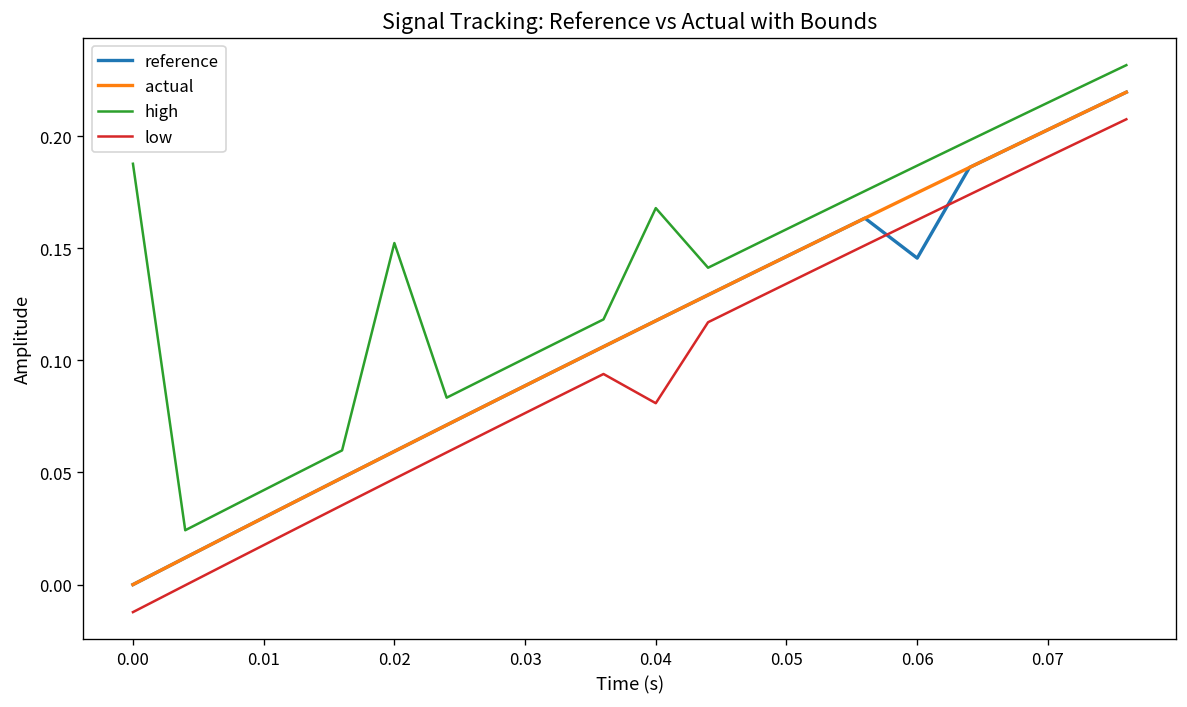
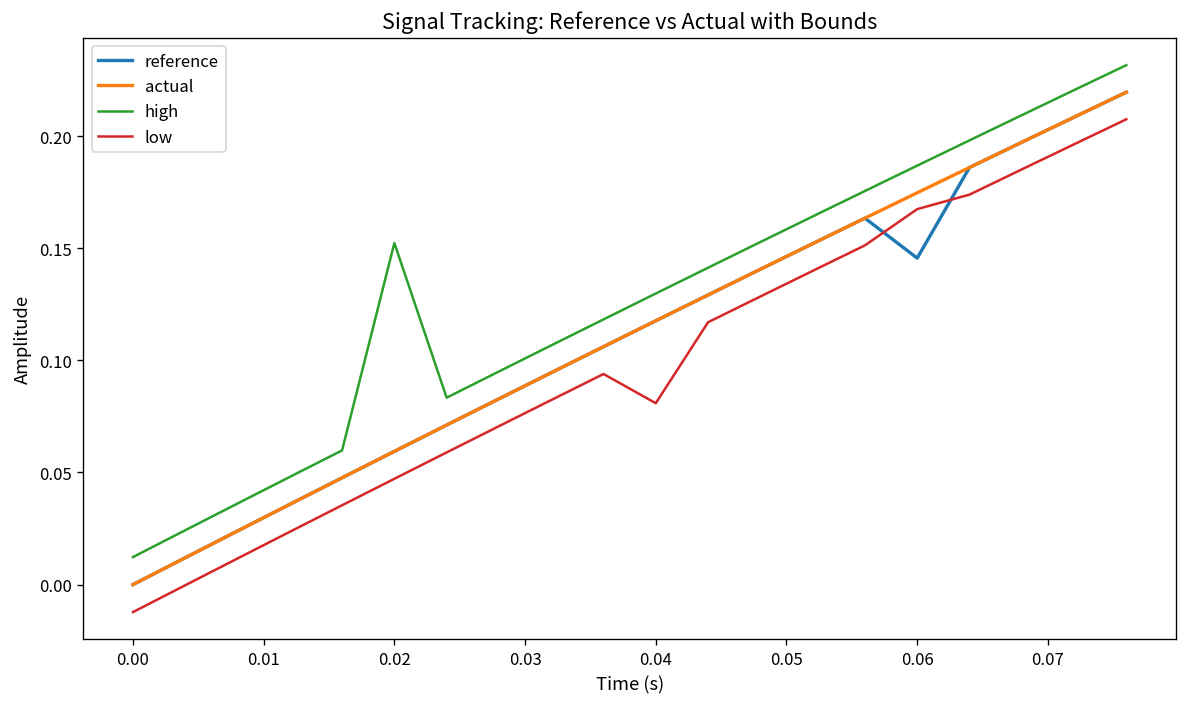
  {
    "reference": {
      "0.06": 0.146
    },
    "actual": {
      "0.06": 0.175
    },
    "high": {
-     "0.00": 0.188,
+     "0.00": 0.012,
      "0.02": 0.152,
-     "0.04": 0.168,
+     "0.04": 0.130,
      "0.06": 0.187
    },
    "low": {
      "0.00": -0.012,
      "0.02": 0.047,
      "0.04": 0.081,
-     "0.06": 0.163
+     "0.06": 0.167
    }
  }
